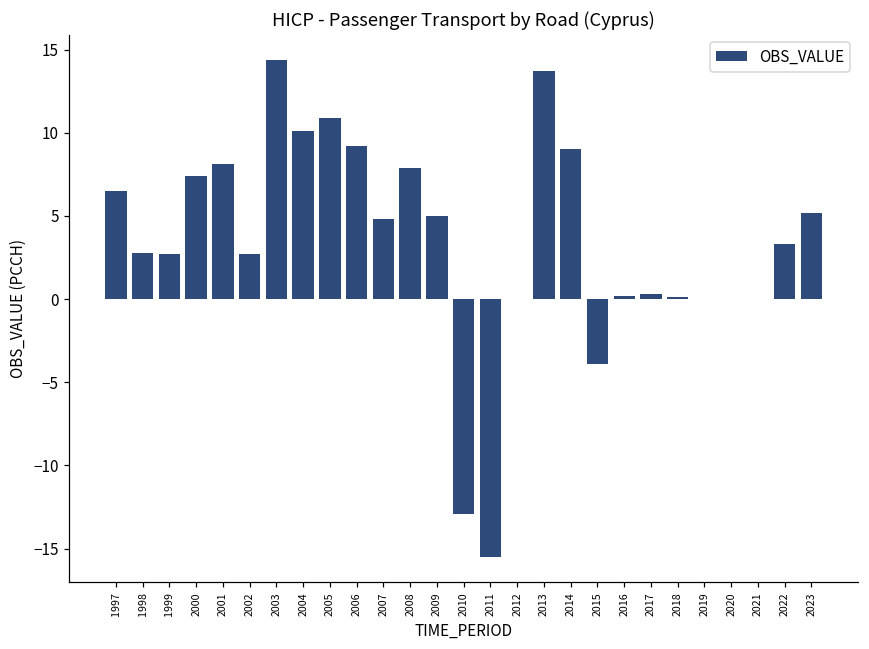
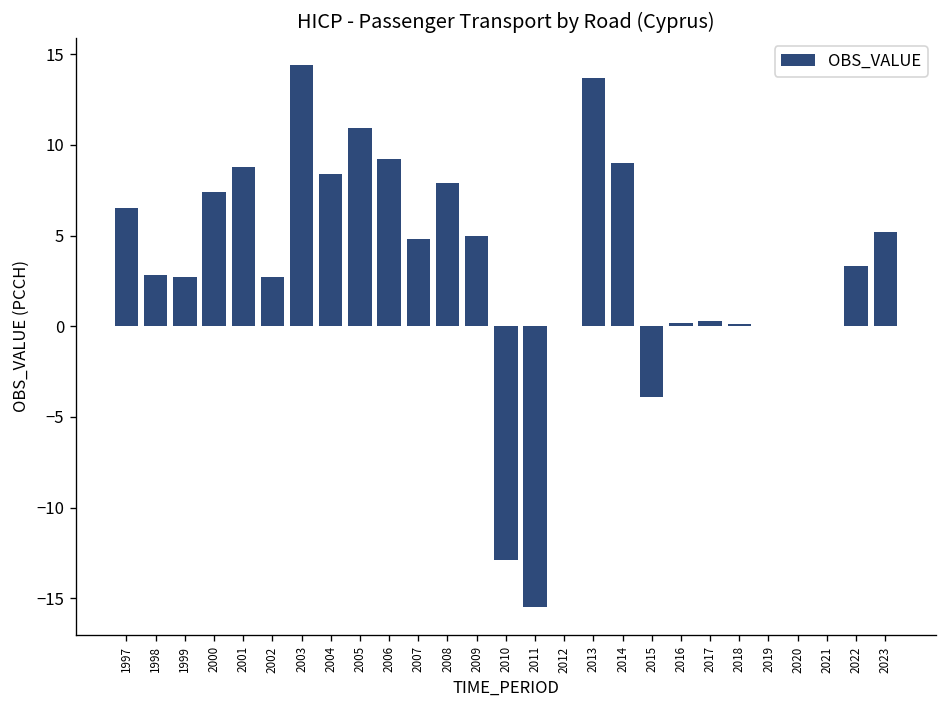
  {
    "1997": 6.5,
    "1998": 2.8,
    "1999": 2.7,
    "2000": 7.4,
-   "2001": 8.1,
+   "2001": 8.8,
    "2002": 2.7,
    "2003": 14.4,
-   "2004": 10.1,
+   "2004": 8.4,
    "2005": 10.9,
    "2006": 9.2,
    "2007": 4.8,
    "2008": 7.9,
    "2009": 5.0,
    "2010": -12.9,
    "2011": -15.5,
    "2012": 0.0,
    "2013": 13.7,
    "2014": 9.0,
    "2015": -3.9,
    "2016": 0.2,
    "2017": 0.3,
    "2019": 0.0,
    "2020": 0.0,
    "2021": 0.0,
    "2022": 3.3,
    "2023": 5.2
  }
